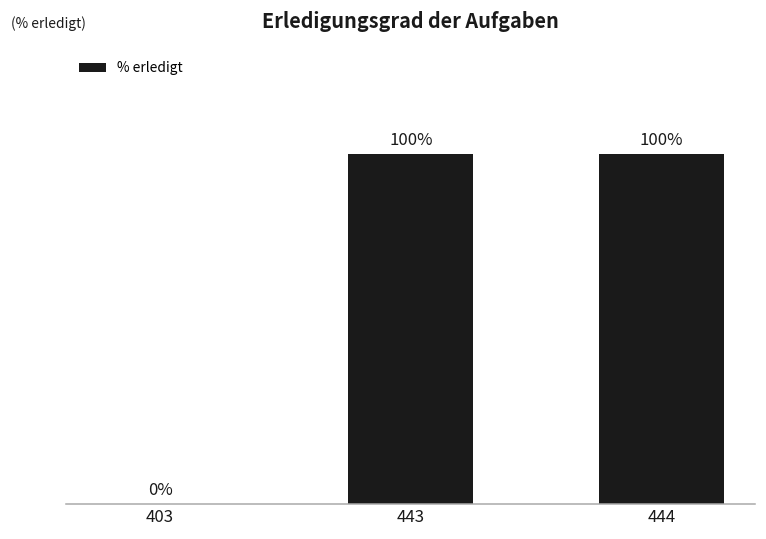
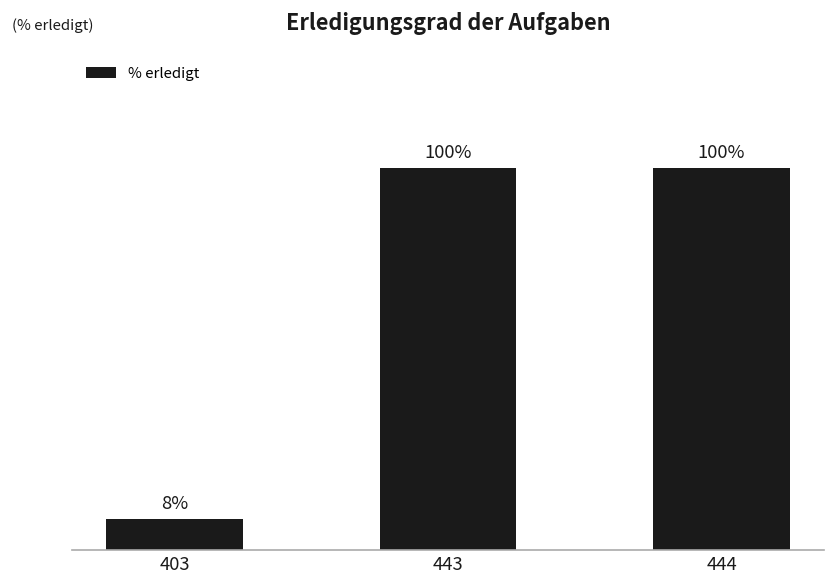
  {
-   "403": "0%",
+   "403": "8%",
    "443": "100%",
    "444": "100%"
  }
